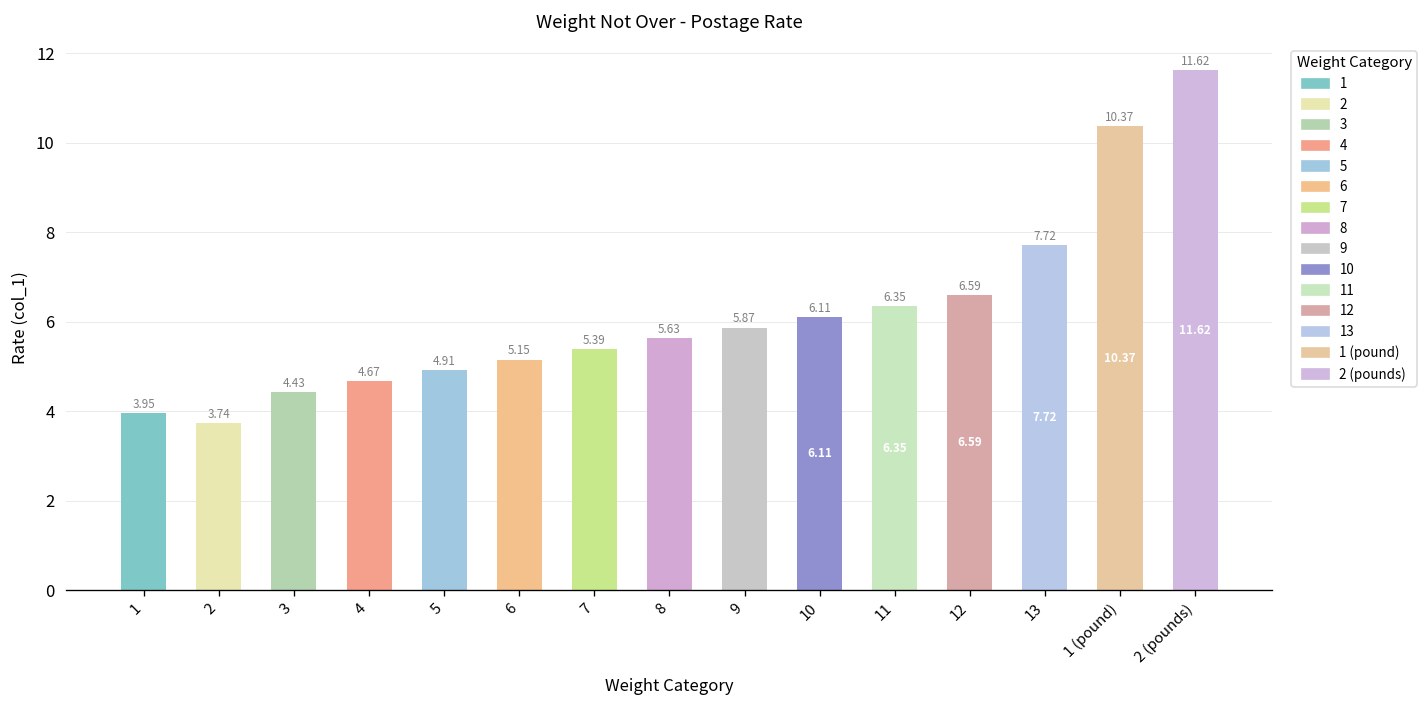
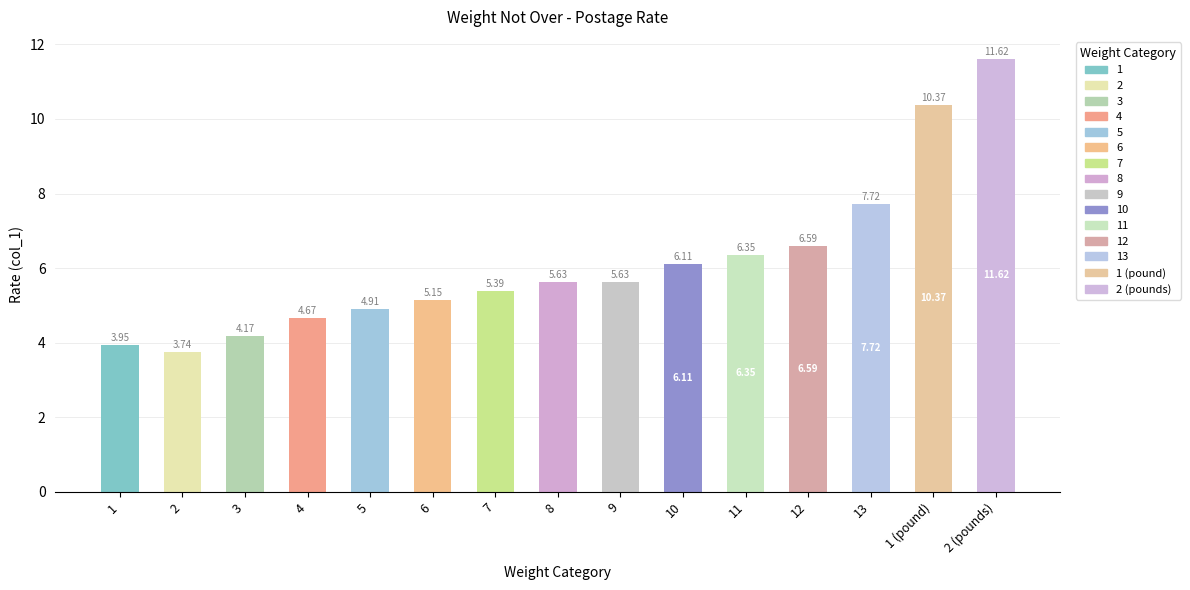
  {
    "1": 3.95,
    "2": 3.74,
-   "3": 4.43,
+   "3": 4.17,
    "4": 4.67,
    "5": 4.91,
    "6": 5.15,
    "7": 5.39,
    "8": 5.63,
-   "9": 5.87,
+   "9": 5.63,
    "10": 6.11,
    "11": 6.35,
    "12": 6.59,
    "13": 7.72,
    "1 (pound)": 10.37,
    "2 (pounds)": 11.62
  }
